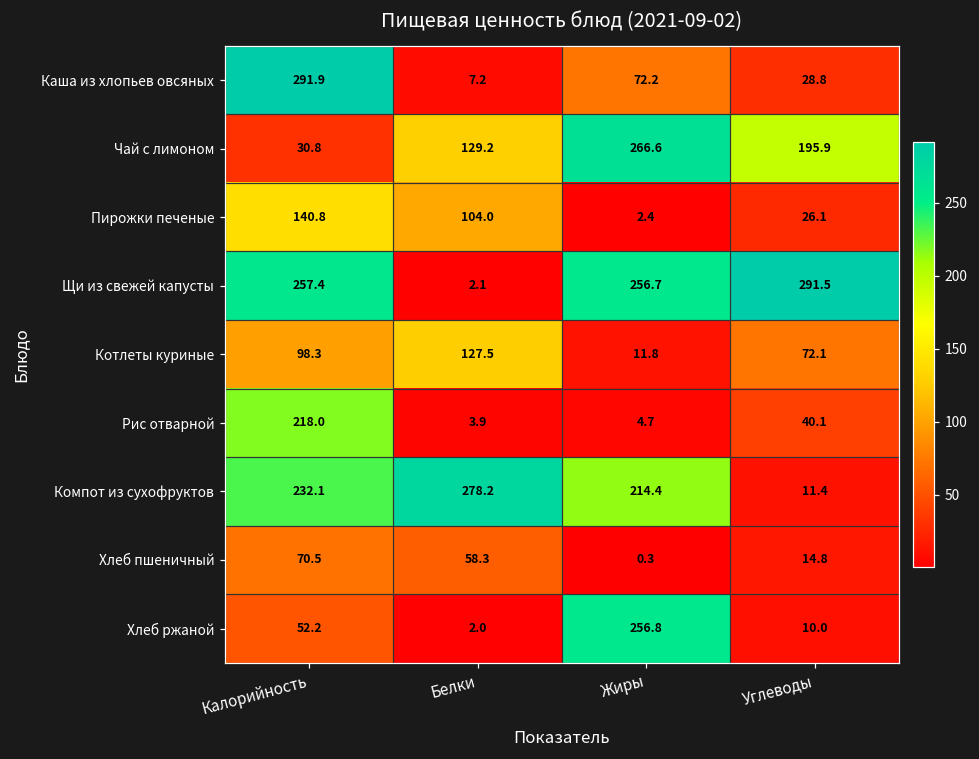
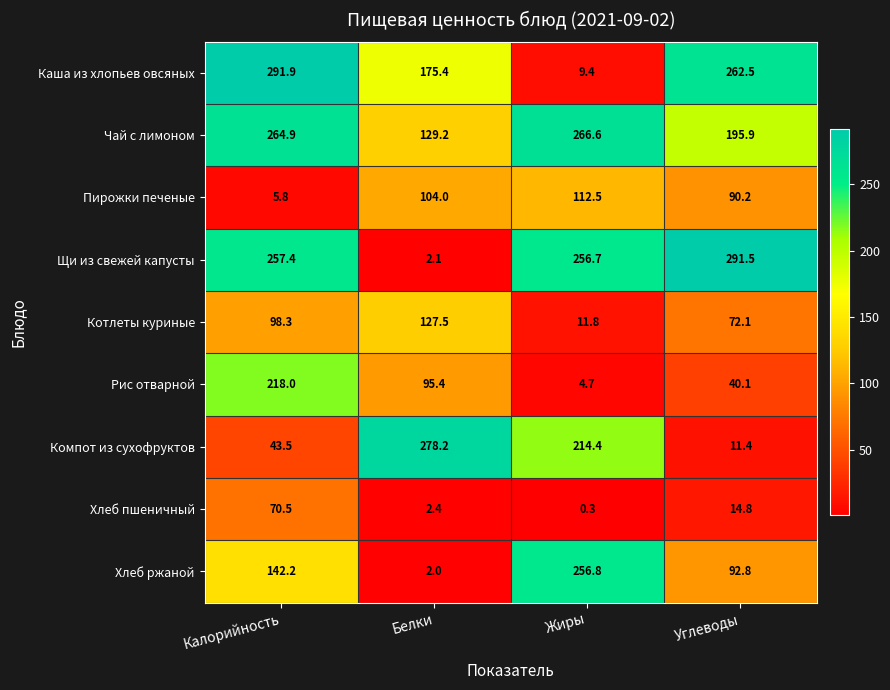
  {
    "Каша из хлопьев овсяных": {
      "Калорийность": 291.9,
-     "Белки": 7.2,
-     "Жиры": 72.2,
-     "Углеводы": 28.8
+     "Белки": 175.4,
+     "Жиры": 9.4,
+     "Углеводы": 262.5
    },
    "Чай с лимоном": {
-     "Калорийность": 30.8,
+     "Калорийность": 264.9,
      "Белки": 129.2,
      "Жиры": 266.6,
      "Углеводы": 195.9
    },
    "Пирожки печеные": {
-     "Калорийность": 140.8,
+     "Калорийность": 5.8,
      "Белки": 104.0,
-     "Жиры": 2.4,
-     "Углеводы": 26.1
+     "Жиры": 112.5,
+     "Углеводы": 90.2
    },
    "Щи из свежей капусты": {
      "Калорийность": 257.4,
      "Белки": 2.1,
      "Жиры": 256.7,
      "Углеводы": 291.5
    },
    "Котлеты куриные": {
      "Калорийность": 98.3,
      "Белки": 127.5,
      "Жиры": 11.8,
      "Углеводы": 72.1
    },
    "Рис отварной": {
      "Калорийность": 218.0,
-     "Белки": 3.9,
+     "Белки": 95.4,
      "Жиры": 4.7,
      "Углеводы": 40.1
    },
    "Компот из сухофруктов": {
-     "Калорийность": 232.1,
+     "Калорийность": 43.5,
      "Белки": 278.2,
      "Жиры": 214.4,
      "Углеводы": 11.4
    },
    "Хлеб пшеничный": {
      "Калорийность": 70.5,
-     "Белки": 58.3,
+     "Белки": 2.4,
      "Жиры": 0.3,
      "Углеводы": 14.8
    },
    "Хлеб ржаной": {
-     "Калорийность": 52.2,
+     "Калорийность": 142.2,
      "Белки": 2.0,
      "Жиры": 256.8,
-     "Углеводы": 10.0
+     "Углеводы": 92.8
    }
  }
